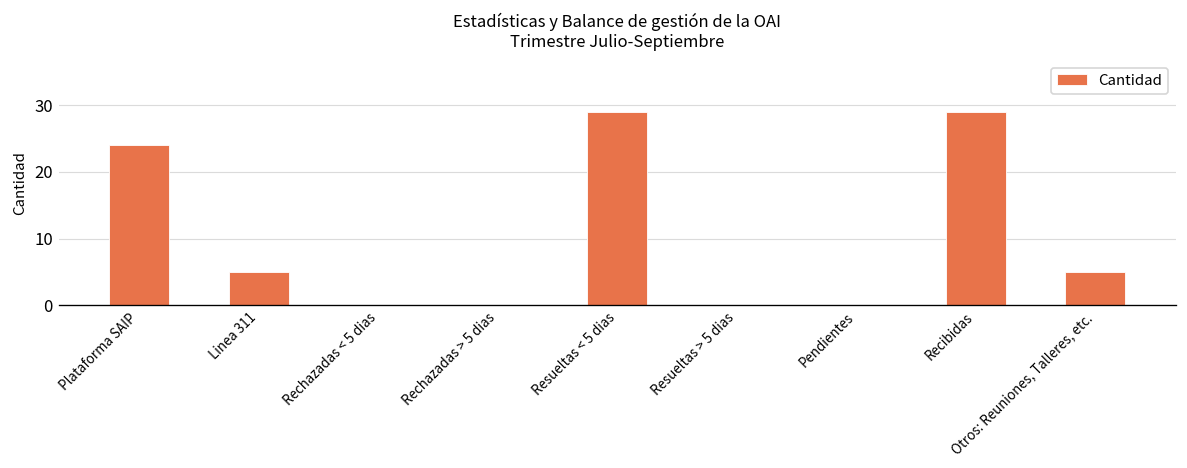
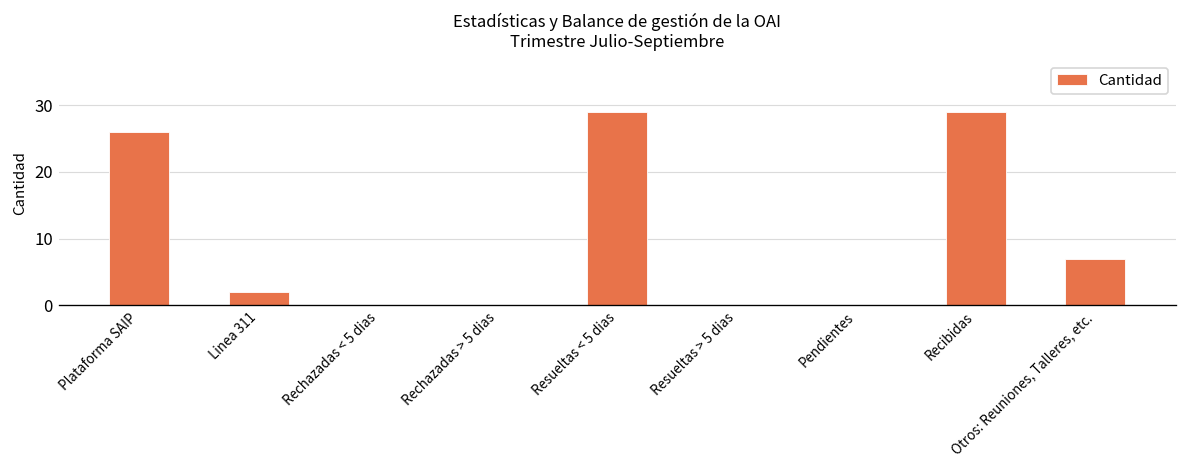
  {
-   "Plataforma SAIP": 24,
-   "Linea 311": 5,
+   "Plataforma SAIP": 26,
+   "Linea 311": 2,
    "Rechazadas < 5 dias": 0,
    "Rechazadas > 5 dias": 0,
    "Resueltas < 5 dias": 29,
    "Resueltas > 5 dias": 0,
    "Pendientes": 0,
    "Recibidas": 29,
-   "Otros: Reuniones, Talleres, etc.": 5
+   "Otros: Reuniones, Talleres, etc.": 7
  }
